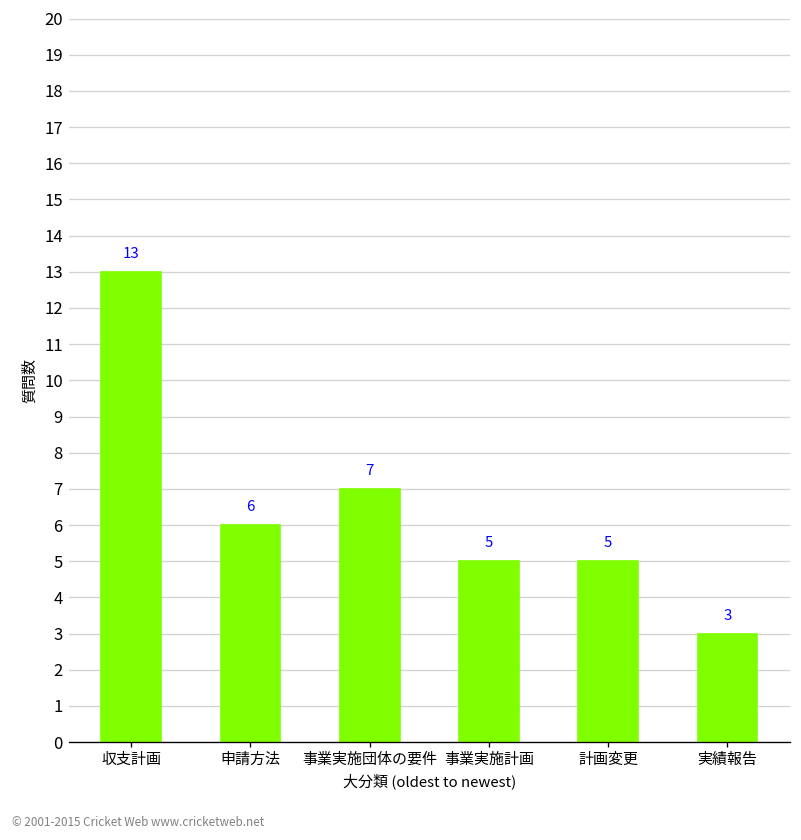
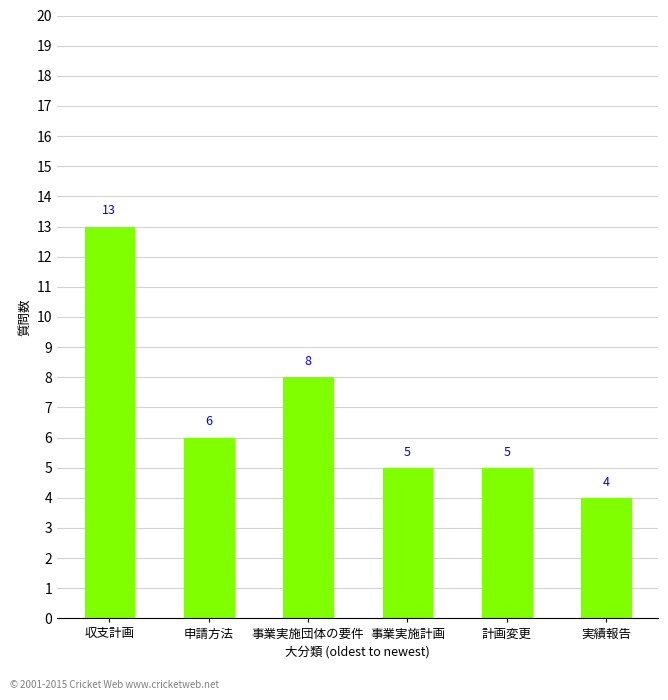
  {
    "収支計画": 13,
    "申請方法": 6,
-   "事業実施団体の要件": 7,
+   "事業実施団体の要件": 8,
    "事業実施計画": 5,
    "計画変更": 5,
-   "実績報告": 3
+   "実績報告": 4
  }
